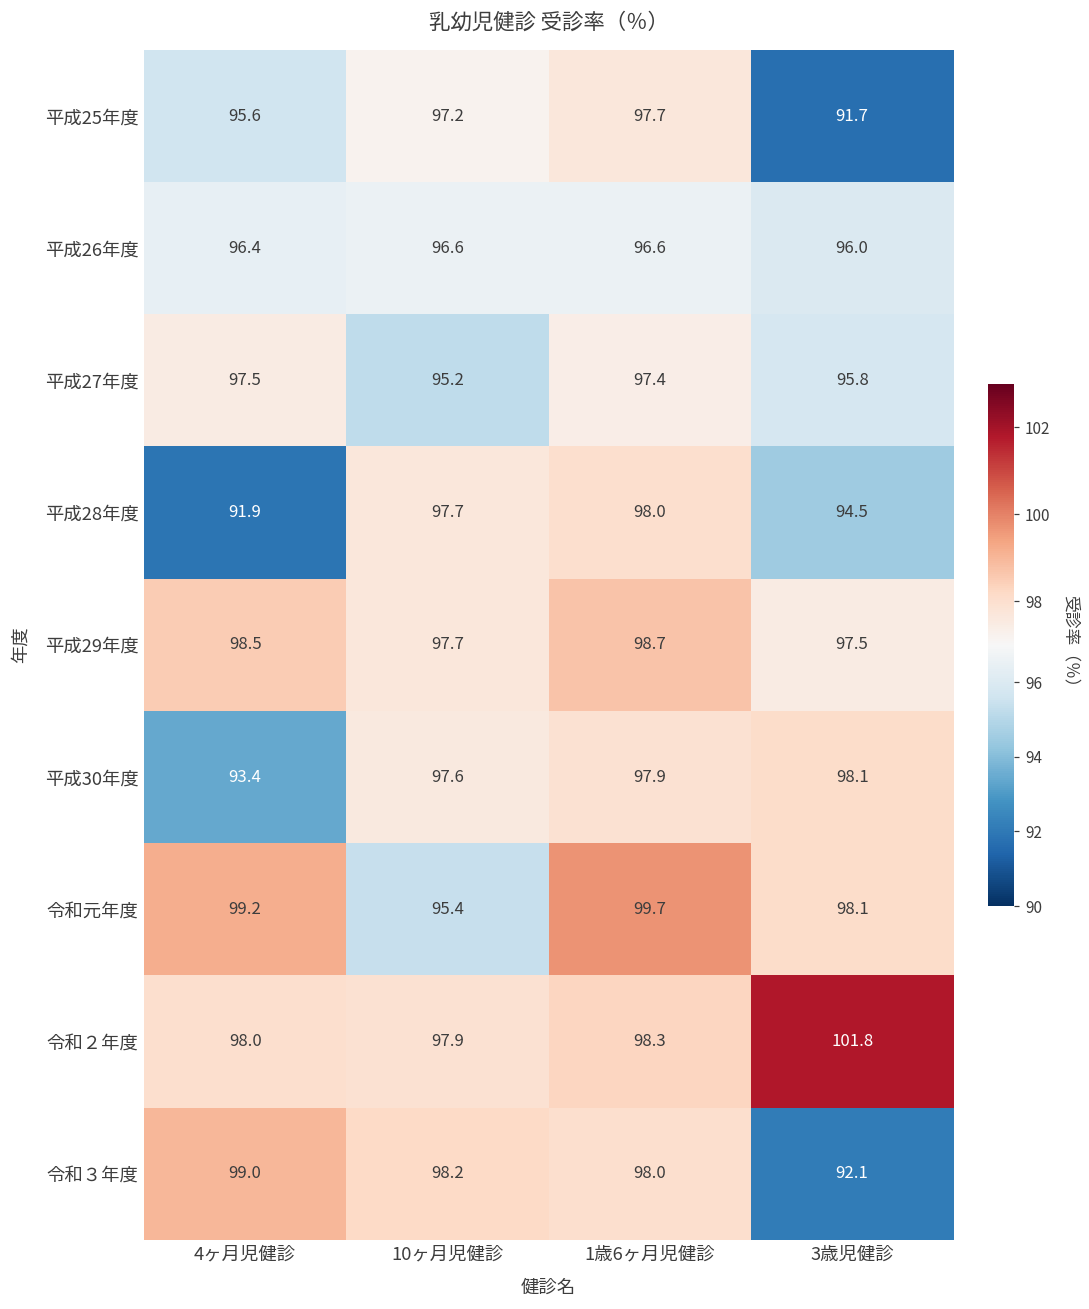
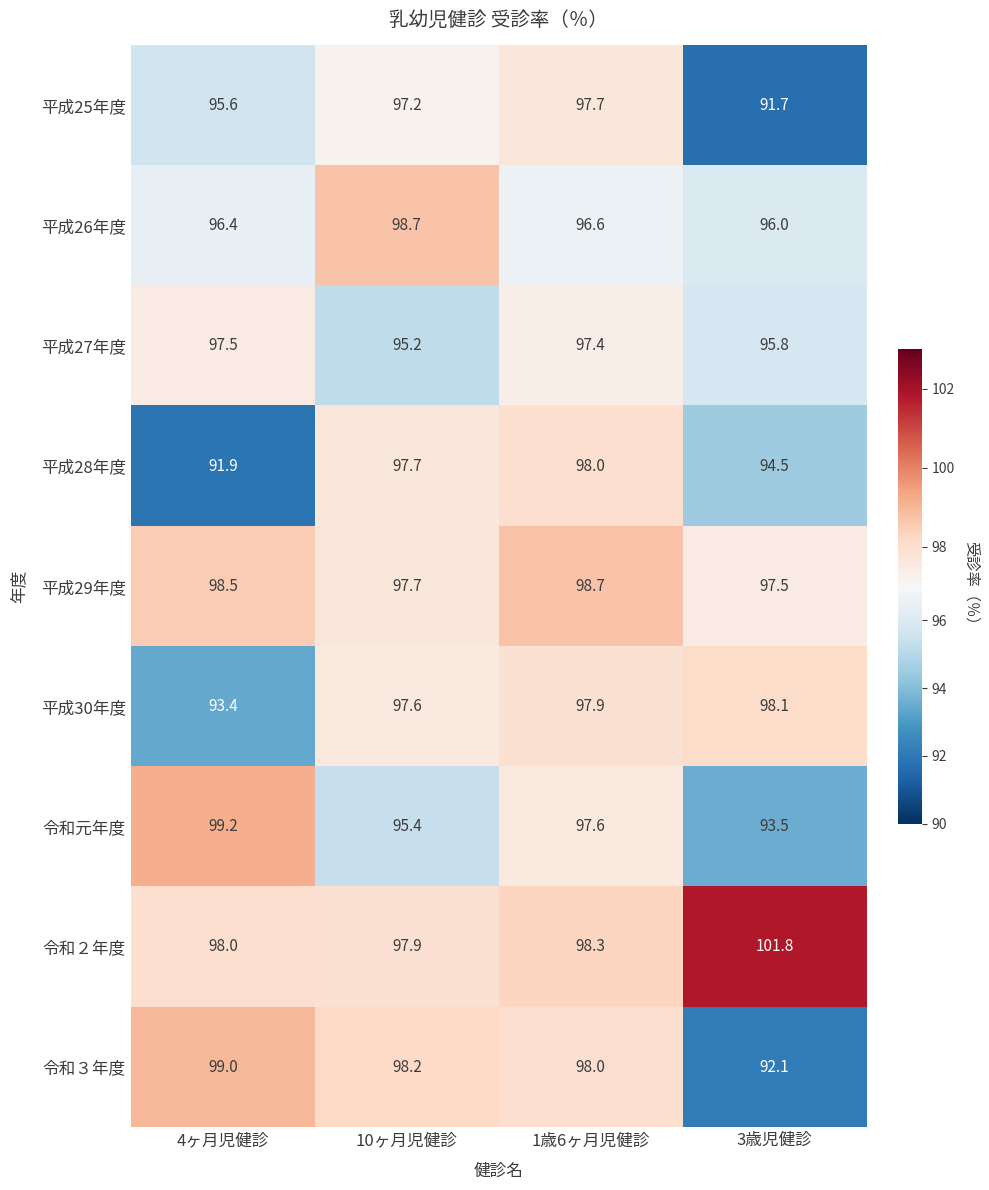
  {
    "平成25年度": {
      "4ヶ月児健診": 95.6,
      "10ヶ月児健診": 97.2,
      "1歳6ヶ月児健診": 97.7,
      "3歳児健診": 91.7
    },
    "平成26年度": {
      "4ヶ月児健診": 96.4,
-     "10ヶ月児健診": 96.6,
+     "10ヶ月児健診": 98.7,
      "1歳6ヶ月児健診": 96.6,
      "3歳児健診": 96.0
    },
    "平成27年度": {
      "4ヶ月児健診": 97.5,
      "10ヶ月児健診": 95.2,
      "1歳6ヶ月児健診": 97.4,
      "3歳児健診": 95.8
    },
    "平成28年度": {
      "4ヶ月児健診": 91.9,
      "10ヶ月児健診": 97.7,
      "1歳6ヶ月児健診": 98.0,
      "3歳児健診": 94.5
    },
    "平成29年度": {
      "4ヶ月児健診": 98.5,
      "10ヶ月児健診": 97.7,
      "1歳6ヶ月児健診": 98.7,
      "3歳児健診": 97.5
    },
    "平成30年度": {
      "4ヶ月児健診": 93.4,
      "10ヶ月児健診": 97.6,
      "1歳6ヶ月児健診": 97.9,
      "3歳児健診": 98.1
    },
    "令和元年度": {
      "4ヶ月児健診": 99.2,
      "10ヶ月児健診": 95.4,
-     "1歳6ヶ月児健診": 99.7,
-     "3歳児健診": 98.1
+     "1歳6ヶ月児健診": 97.6,
+     "3歳児健診": 93.5
    },
    "令和２年度": {
      "4ヶ月児健診": 98.0,
      "10ヶ月児健診": 97.9,
      "1歳6ヶ月児健診": 98.3,
      "3歳児健診": 101.8
    },
    "令和３年度": {
      "4ヶ月児健診": 99.0,
      "10ヶ月児健診": 98.2,
      "1歳6ヶ月児健診": 98.0,
      "3歳児健診": 92.1
    }
  }
